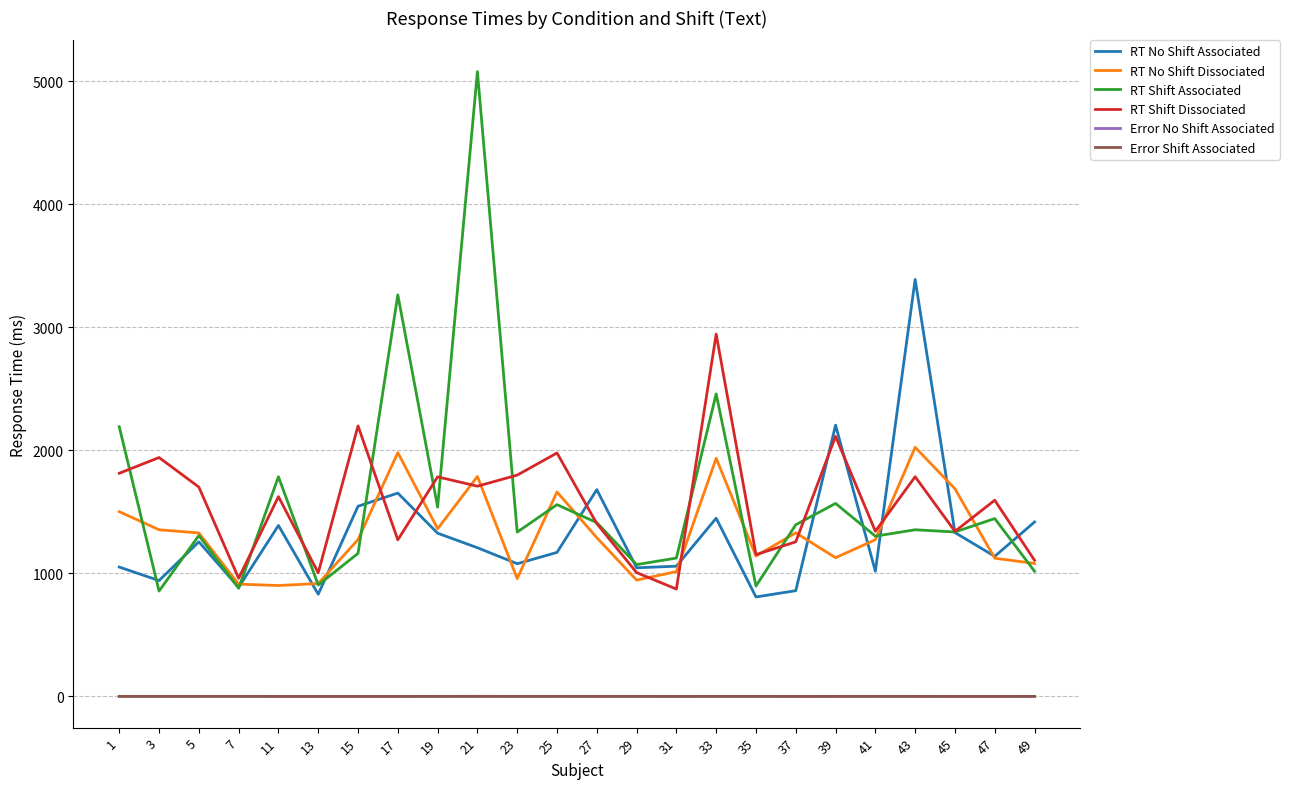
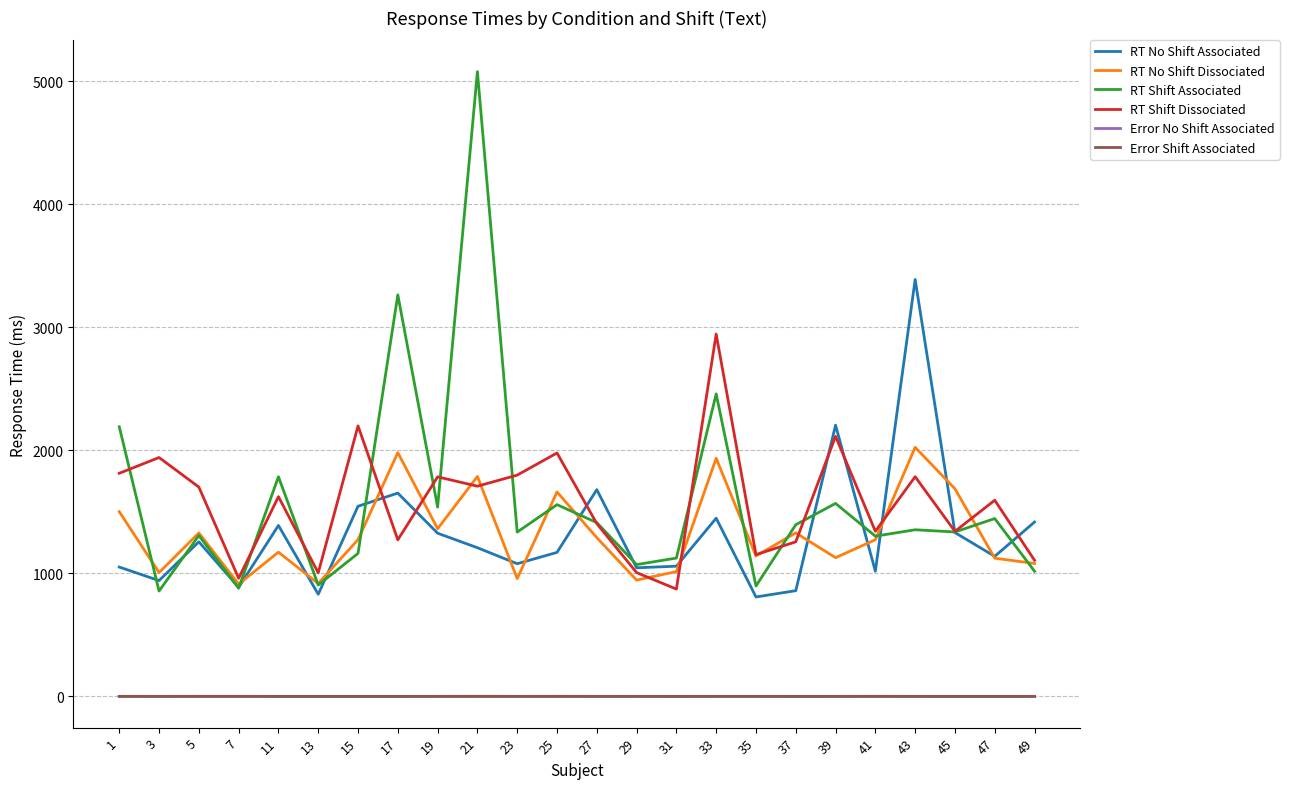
  {
    "RT No Shift Associated": {
      "1": 1050,
      "3": 940,
      "5": 1260,
      "11": 1390,
      "13": 830,
      "15": 1550,
      "17": 1650,
      "19": 1330,
      "21": 1210,
      "23": 1080,
      "25": 1170,
      "27": 1680,
      "29": 1050,
      "31": 1060,
      "33": 1450,
      "35": 810,
      "37": 860,
      "39": 2200,
      "41": 1020,
      "43": 3390,
      "49": 1420
    },
    "RT No Shift Dissociated": {
      "1": 1500,
-     "3": 1350,
+     "3": 1010,
      "7": 910,
-     "11": 900,
+     "11": 1170,
      "15": 1270,
      "17": 1980,
      "19": 1360,
      "21": 1790,
      "23": 960,
      "25": 1660,
      "27": 1290,
      "29": 950,
      "31": 1010,
      "33": 1940,
      "37": 1330,
      "39": 1130,
      "41": 1270,
      "43": 2020,
      "45": 1690,
      "49": 1080
    },
    "RT Shift Associated": {
      "1": 2190,
      "3": 860,
      "11": 1790,
      "15": 1160,
      "17": 3260,
      "19": 1540,
      "21": 5080,
      "23": 1340,
      "25": 1560,
      "29": 1070,
      "31": 1120,
      "33": 2460,
      "35": 900,
      "37": 1400,
      "39": 1570,
      "41": 1300,
      "43": 1350,
      "47": 1450,
      "49": 1020
    },
    "RT Shift Dissociated": {
      "1": 1810,
      "3": 1940,
      "5": 1700,
      "7": 960,
      "11": 1620,
      "13": 1000,
      "15": 2200,
      "17": 1270,
      "19": 1780,
      "21": 1710,
      "23": 1800,
      "25": 1980,
      "29": 1010,
      "31": 870,
      "33": 2940,
      "37": 1260,
      "39": 2110,
      "41": 1340,
      "43": 1790,
      "47": 1590,
      "49": 1110
    },
    "Error Shift Associated": {
      "1": 0,
      "3": 0,
      "5": 0,
      "7": 0,
      "11": 0,
      "13": 0,
      "15": 0,
      "17": 0,
      "19": 0,
      "21": 0,
      "23": 0,
      "25": 0,
      "27": 0,
      "29": 0,
      "31": 0,
      "33": 0,
      "35": 0,
      "37": 0,
      "39": 0,
      "41": 0,
      "43": 0,
      "45": 0,
      "47": 0,
      "49": 0
    }
  }
